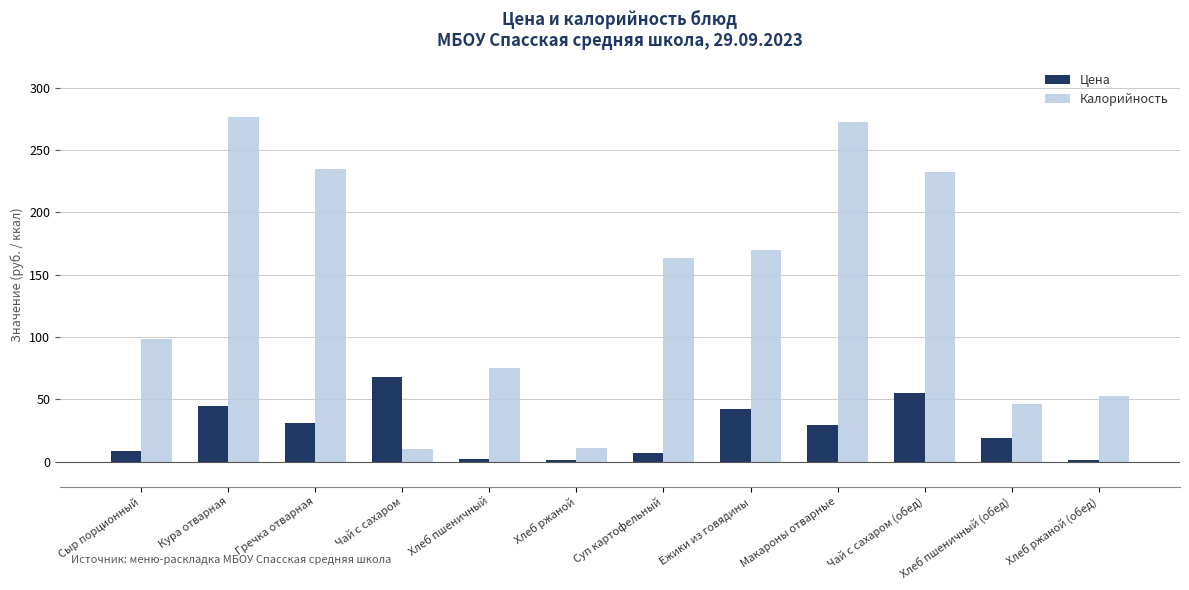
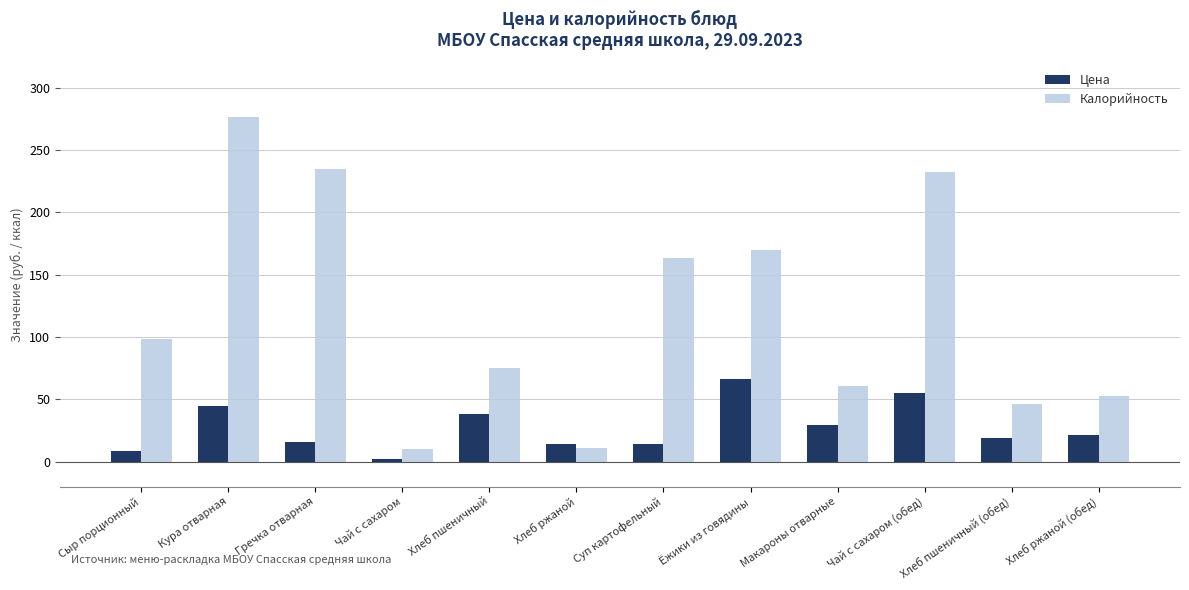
  {
    "Цена": {
      "Сыр порционный": 9,
      "Кура отварная": 45,
-     "Гречка отварная": 31,
-     "Чай с сахаром": 68,
-     "Хлеб пшеничный": 2,
-     "Хлеб ржаной": 1,
-     "Суп картофельный": 7,
-     "Ёжики из говядины": 42,
+     "Гречка отварная": 16,
+     "Чай с сахаром": 2,
+     "Хлеб пшеничный": 39,
+     "Хлеб ржаной": 14,
+     "Суп картофельный": 14,
+     "Ёжики из говядины": 67,
      "Макароны отварные": 29,
      "Чай с сахаром (обед)": 55,
      "Хлеб пшеничный (обед)": 19,
-     "Хлеб ржаной (обед)": 1
+     "Хлеб ржаной (обед)": 21
    },
    "Калорийность": {
      "Сыр порционный": 98,
      "Кура отварная": 276,
      "Гречка отварная": 235,
      "Чай с сахаром": 10,
      "Хлеб пшеничный": 75,
      "Хлеб ржаной": 11,
      "Суп картофельный": 163,
      "Ёжики из говядины": 170,
-     "Макароны отварные": 272,
+     "Макароны отварные": 61,
      "Чай с сахаром (обед)": 232,
      "Хлеб пшеничный (обед)": 46,
      "Хлеб ржаной (обед)": 53
    }
  }
